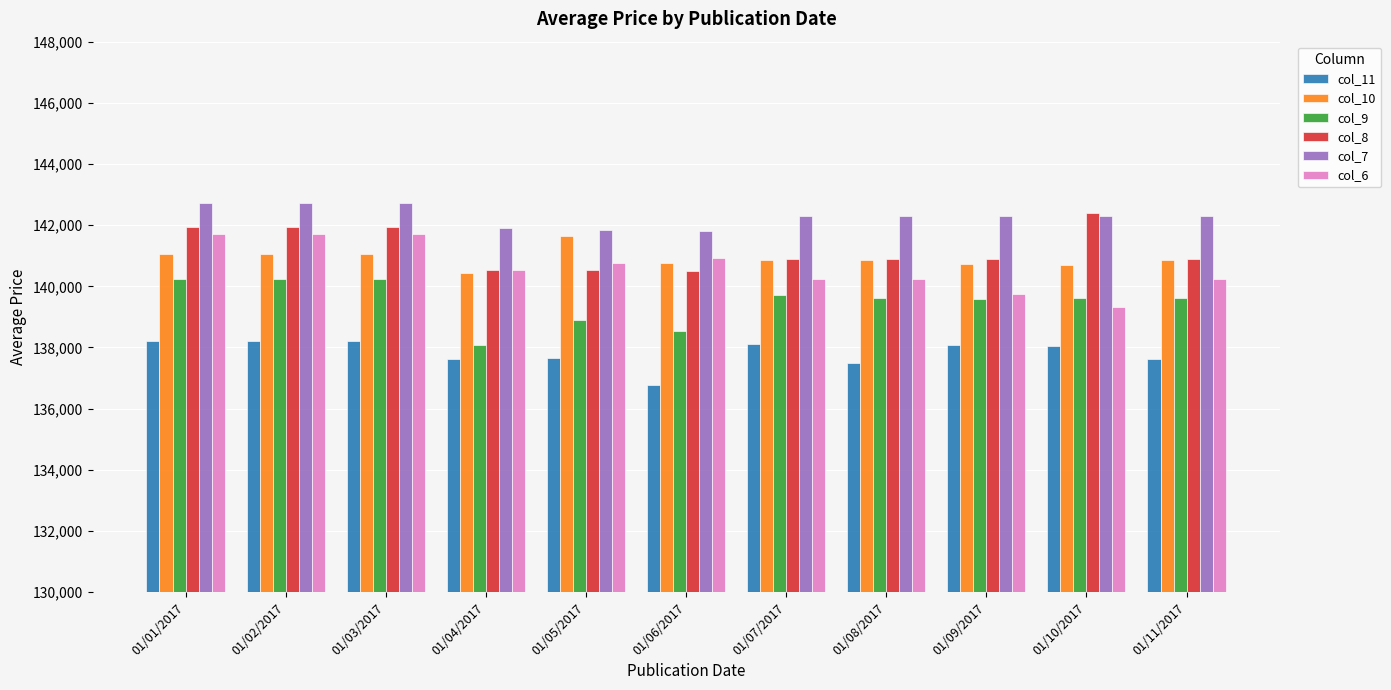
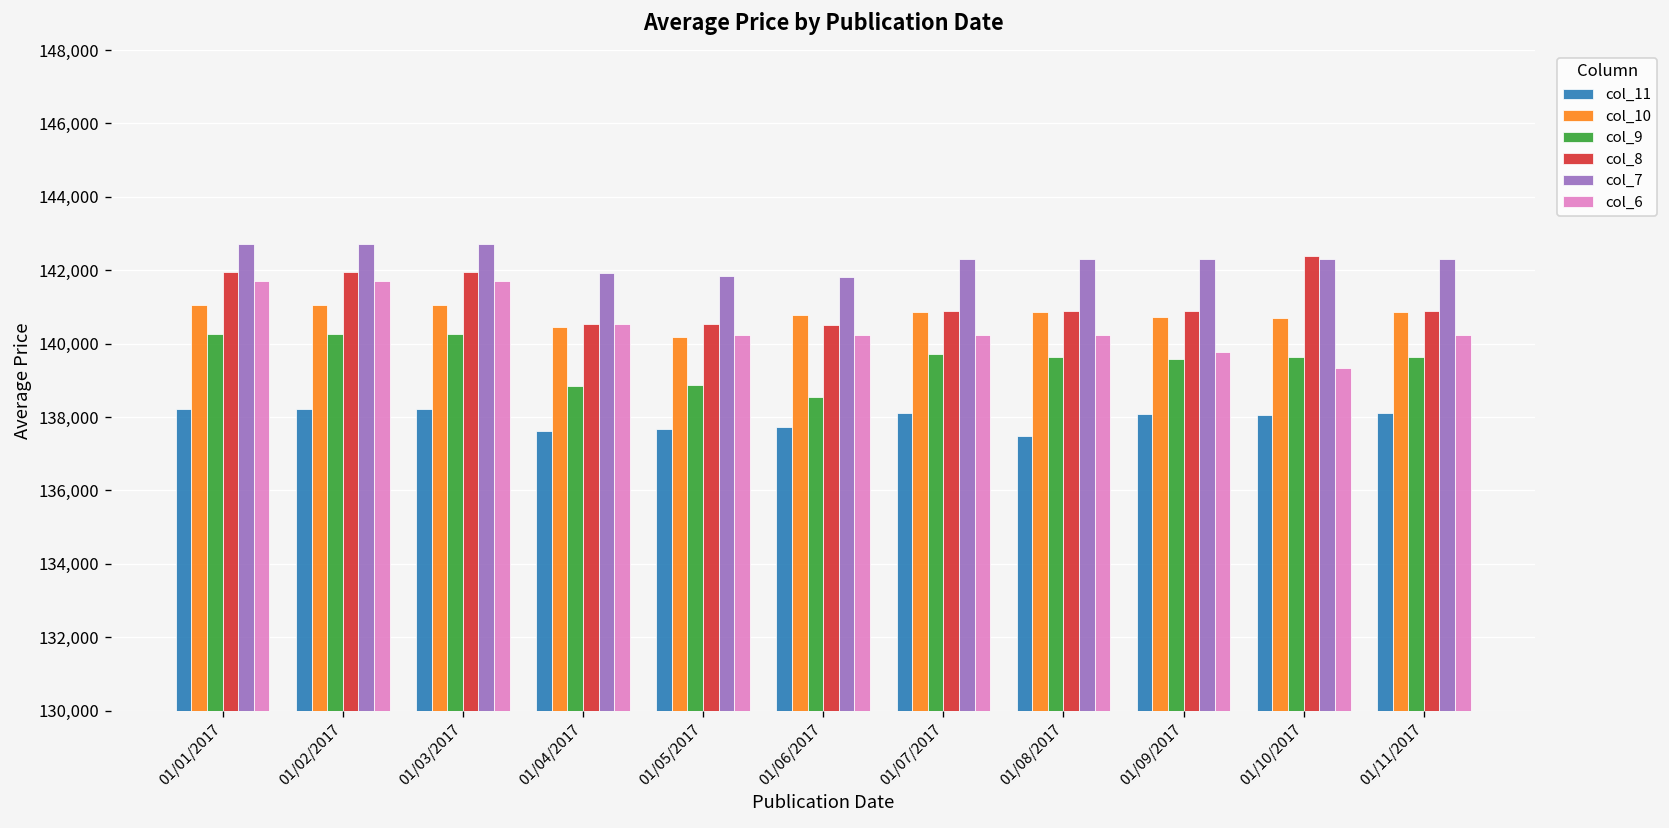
  {
    "col_11": {
      "01/01/2017": "138,200",
      "01/02/2017": "138,200",
      "01/03/2017": "138,200",
      "01/04/2017": "137,600",
      "01/05/2017": "137,700",
-     "01/06/2017": "136,800",
+     "01/06/2017": "137,700",
      "01/07/2017": "138,100",
      "01/08/2017": "137,500",
      "01/09/2017": "138,100",
      "01/10/2017": "138,100",
-     "01/11/2017": "137,600"
+     "01/11/2017": "138,100"
    },
    "col_10": {
      "01/01/2017": "141,100",
      "01/02/2017": "141,100",
      "01/03/2017": "141,100",
      "01/04/2017": "140,400",
-     "01/05/2017": "141,600",
+     "01/05/2017": "140,200",
      "01/06/2017": "140,800",
      "01/07/2017": "140,900",
      "01/08/2017": "140,900",
      "01/09/2017": "140,700",
      "01/10/2017": "140,700",
      "01/11/2017": "140,900"
    },
    "col_9": {
      "01/01/2017": "140,300",
      "01/02/2017": "140,300",
      "01/03/2017": "140,300",
-     "01/04/2017": "138,100",
+     "01/04/2017": "138,800",
      "01/05/2017": "138,900",
      "01/06/2017": "138,500",
      "01/07/2017": "139,700",
      "01/08/2017": "139,600",
      "01/09/2017": "139,600",
      "01/10/2017": "139,600",
      "01/11/2017": "139,600"
    },
    "col_8": {
      "01/01/2017": "141,900",
      "01/02/2017": "141,900",
      "01/03/2017": "141,900",
      "01/04/2017": "140,500",
      "01/05/2017": "140,500",
      "01/06/2017": "140,500",
      "01/07/2017": "140,900",
      "01/08/2017": "140,900",
      "01/09/2017": "140,900",
      "01/10/2017": "142,400",
      "01/11/2017": "140,900"
    },
    "col_7": {
      "01/01/2017": "142,700",
      "01/02/2017": "142,700",
      "01/03/2017": "142,700",
      "01/04/2017": "141,900",
      "01/05/2017": "141,800",
      "01/06/2017": "141,800",
      "01/07/2017": "142,300",
      "01/08/2017": "142,300",
      "01/09/2017": "142,300",
      "01/10/2017": "142,300",
      "01/11/2017": "142,300"
    },
    "col_6": {
      "01/01/2017": "141,700",
      "01/02/2017": "141,700",
      "01/03/2017": "141,700",
      "01/04/2017": "140,500",
-     "01/05/2017": "140,800",
-     "01/06/2017": "140,900",
+     "01/05/2017": "140,200",
+     "01/06/2017": "140,200",
      "01/07/2017": "140,200",
      "01/08/2017": "140,200",
      "01/09/2017": "139,800",
      "01/10/2017": "139,300",
      "01/11/2017": "140,200"
    }
  }
